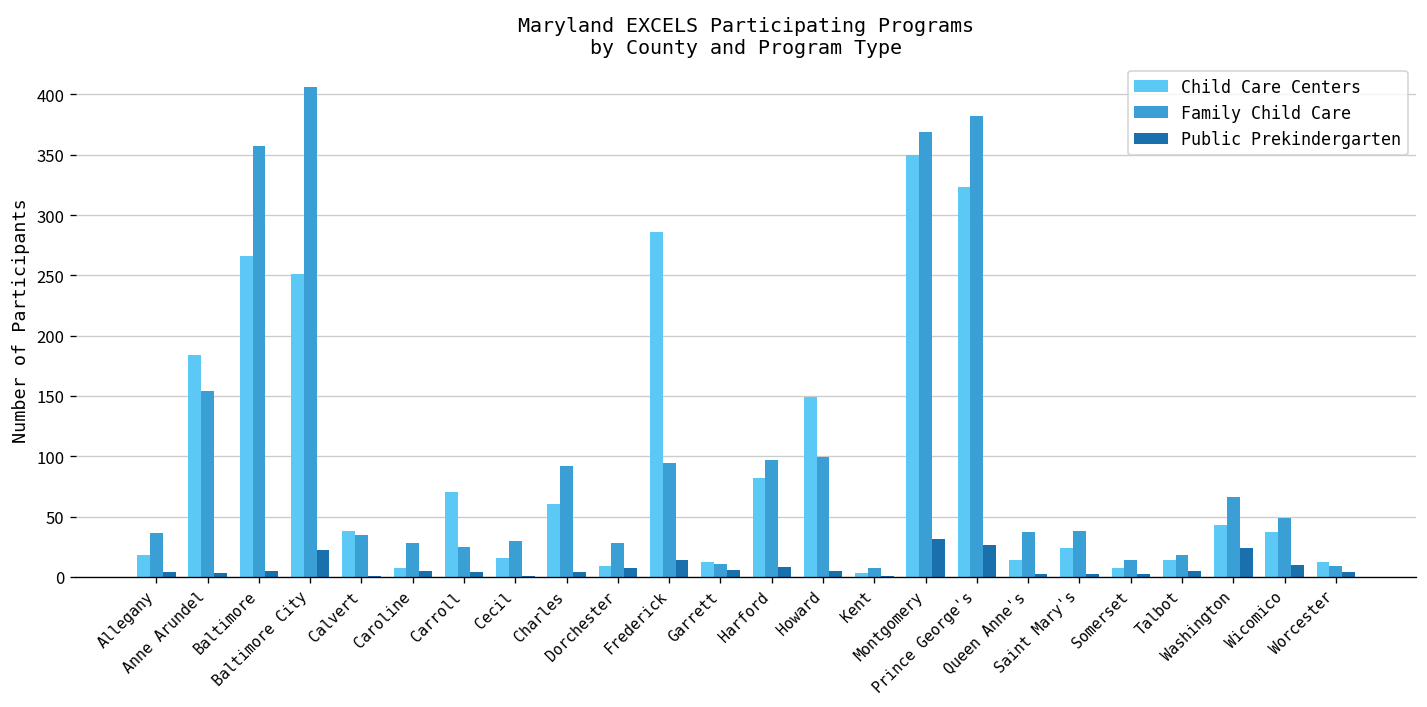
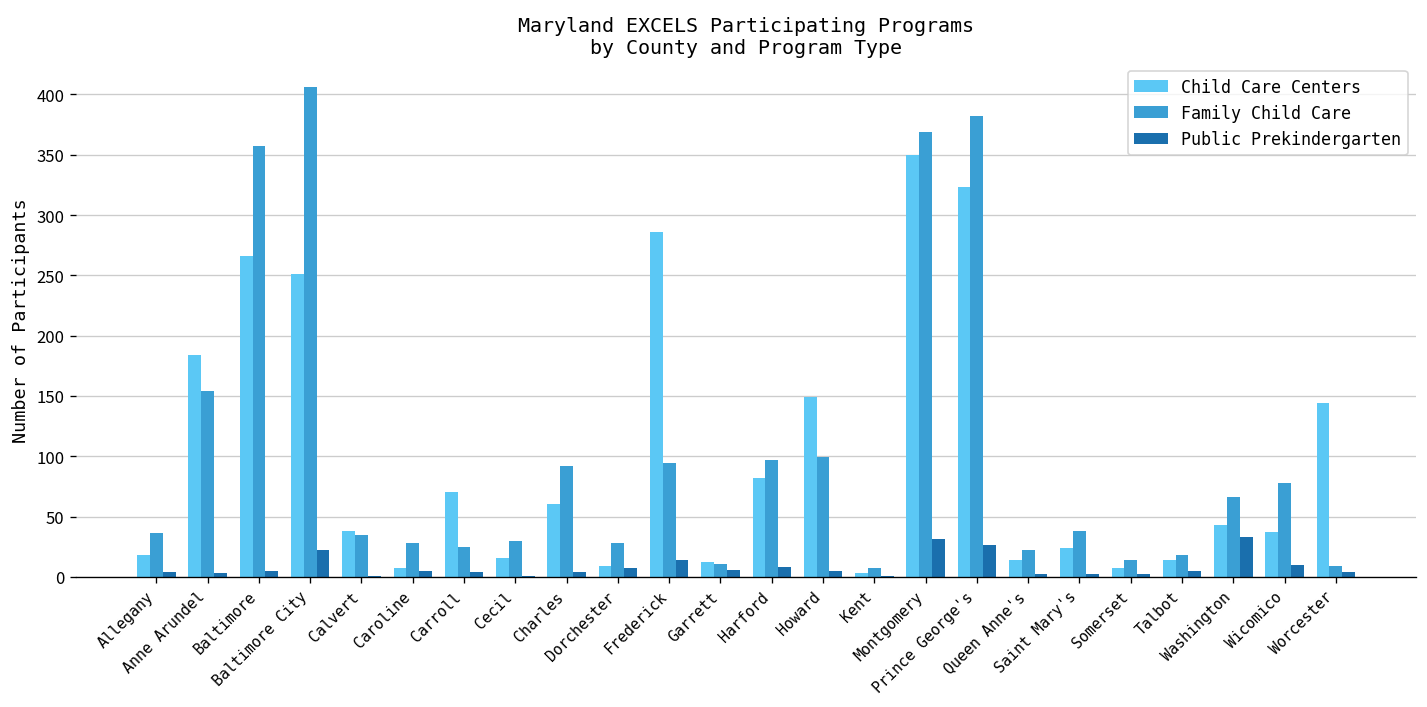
  {
    "Child Care Centers": {
      "Allegany": 18,
      "Anne Arundel": 184,
      "Baltimore": 266,
      "Baltimore City": 251,
      "Calvert": 38,
      "Caroline": 7,
      "Carroll": 70,
      "Cecil": 16,
      "Charles": 60,
      "Dorchester": 9,
      "Frederick": 286,
      "Garrett": 12,
      "Harford": 82,
      "Howard": 149,
      "Kent": 3,
      "Montgomery": 350,
      "Prince George's": 323,
      "Queen Anne's": 14,
      "Saint Mary's": 24,
      "Somerset": 7,
      "Talbot": 14,
      "Washington": 43,
      "Wicomico": 37,
-     "Worcester": 12
+     "Worcester": 144
    },
    "Family Child Care": {
      "Allegany": 36,
      "Anne Arundel": 154,
      "Baltimore": 357,
      "Baltimore City": 406,
      "Calvert": 35,
      "Caroline": 28,
      "Carroll": 25,
      "Cecil": 30,
      "Charles": 92,
      "Dorchester": 28,
      "Frederick": 94,
      "Garrett": 11,
      "Harford": 97,
      "Howard": 99,
      "Kent": 7,
      "Montgomery": 369,
      "Prince George's": 382,
-     "Queen Anne's": 37,
+     "Queen Anne's": 22,
      "Saint Mary's": 38,
      "Somerset": 14,
      "Talbot": 18,
      "Washington": 66,
-     "Wicomico": 49,
+     "Wicomico": 78,
      "Worcester": 9
    },
    "Public Prekindergarten": {
      "Allegany": 4,
      "Anne Arundel": 3,
      "Baltimore": 5,
      "Baltimore City": 22,
      "Caroline": 5,
      "Carroll": 4,
      "Charles": 4,
      "Dorchester": 7,
      "Frederick": 14,
      "Garrett": 6,
      "Harford": 8,
      "Howard": 5,
      "Montgomery": 31,
      "Prince George's": 26,
      "Talbot": 5,
-     "Washington": 24,
+     "Washington": 33,
      "Wicomico": 10,
      "Worcester": 4
    }
  }
